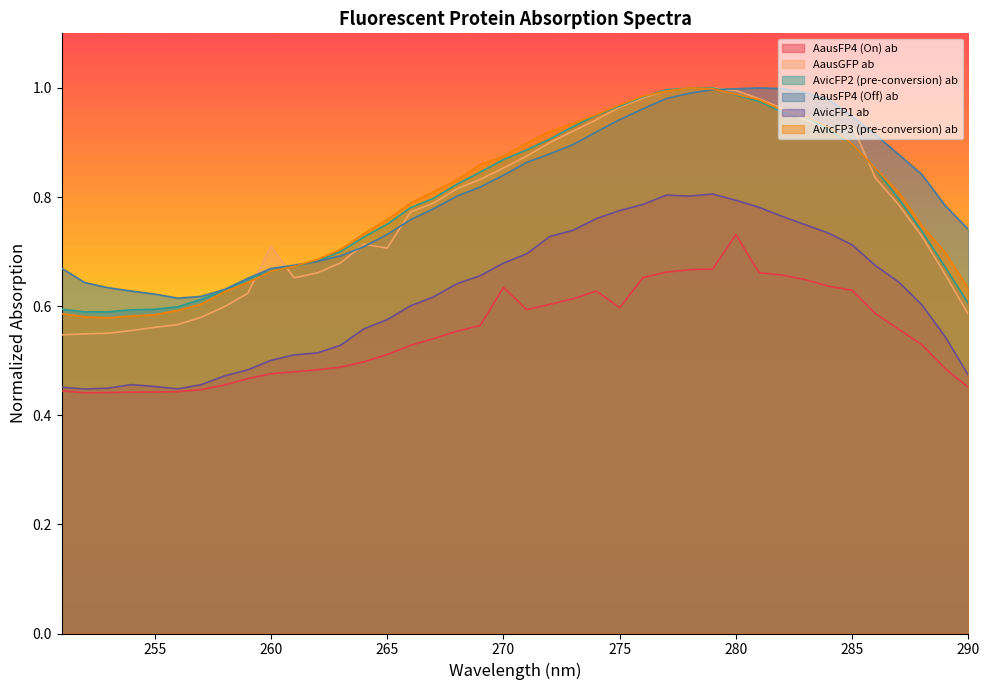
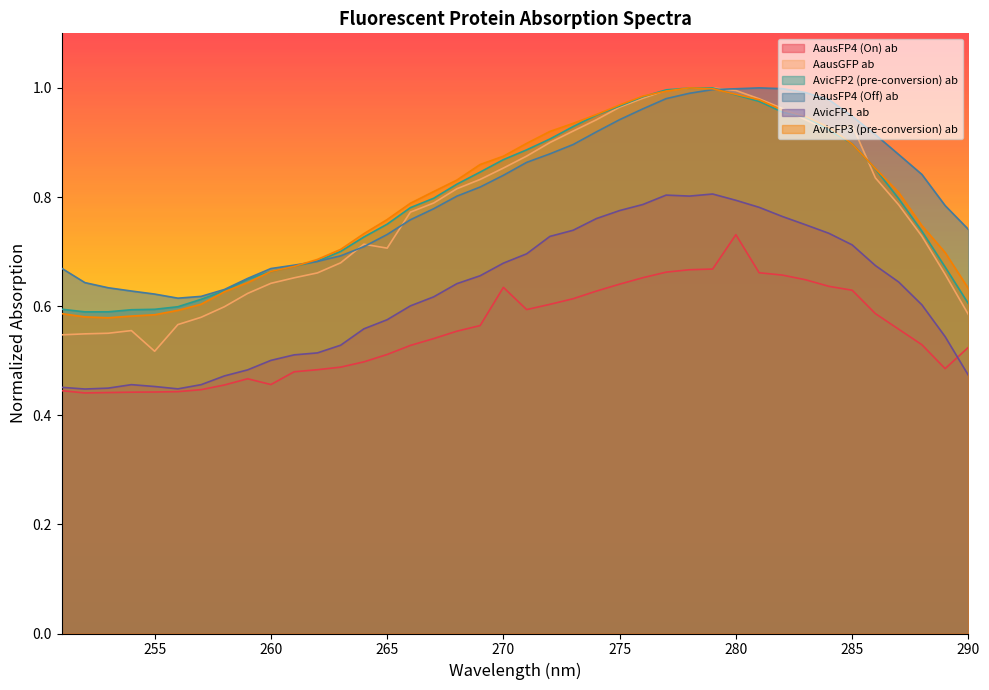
  {
    "AausFP4 (On) ab": {
      "255": 0.44,
-     "260": 0.48,
+     "260": 0.46,
      "265": 0.51,
      "270": 0.63,
-     "275": 0.60,
+     "275": 0.64,
      "280": 0.73,
      "285": 0.63,
-     "290": 0.45
+     "290": 0.52
    },
    "AausGFP ab": {
-     "255": 0.56,
-     "260": 0.71,
+     "255": 0.52,
+     "260": 0.64,
      "265": 0.71,
      "270": 0.85,
      "290": 0.58
    },
    "AvicFP3 (pre-conversion) ab": {
      "255": 0.58,
      "265": 0.76,
      "270": 0.87,
      "290": 0.63
    }
  }
